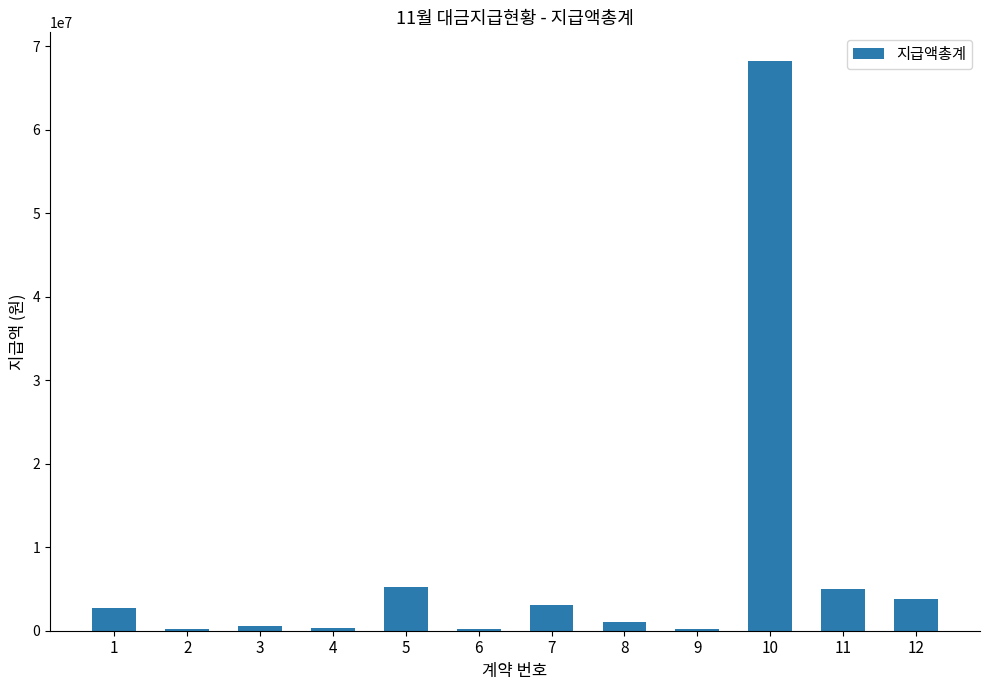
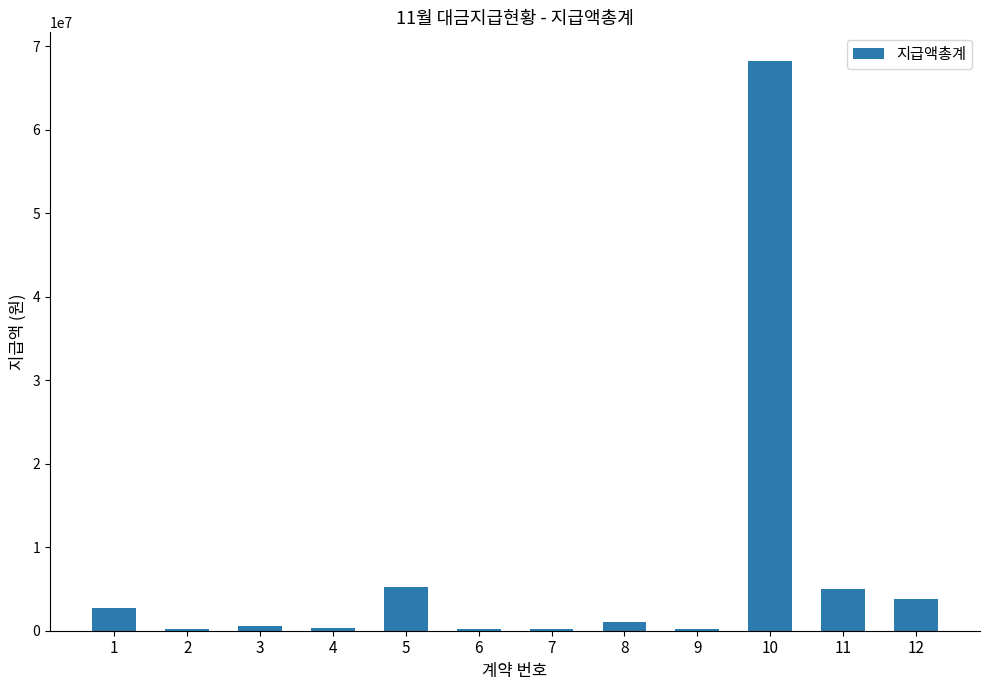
  {
    "1": 3000000,
    "3": 1000000,
    "5": 5000000,
-   "7": 3000000,
+   "7": 0,
    "8": 1000000,
    "10": 68000000,
    "11": 5000000,
    "12": 4000000
  }
